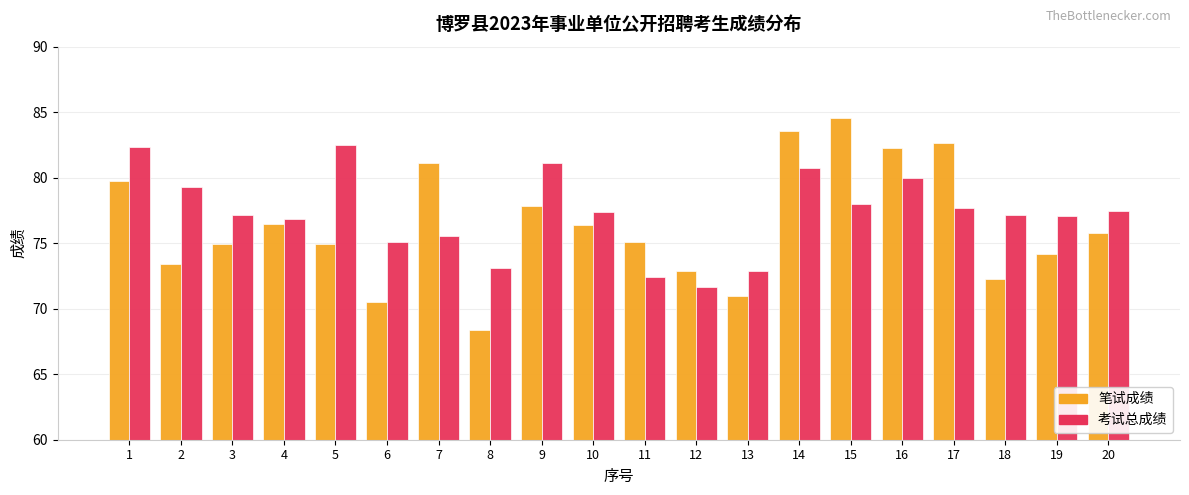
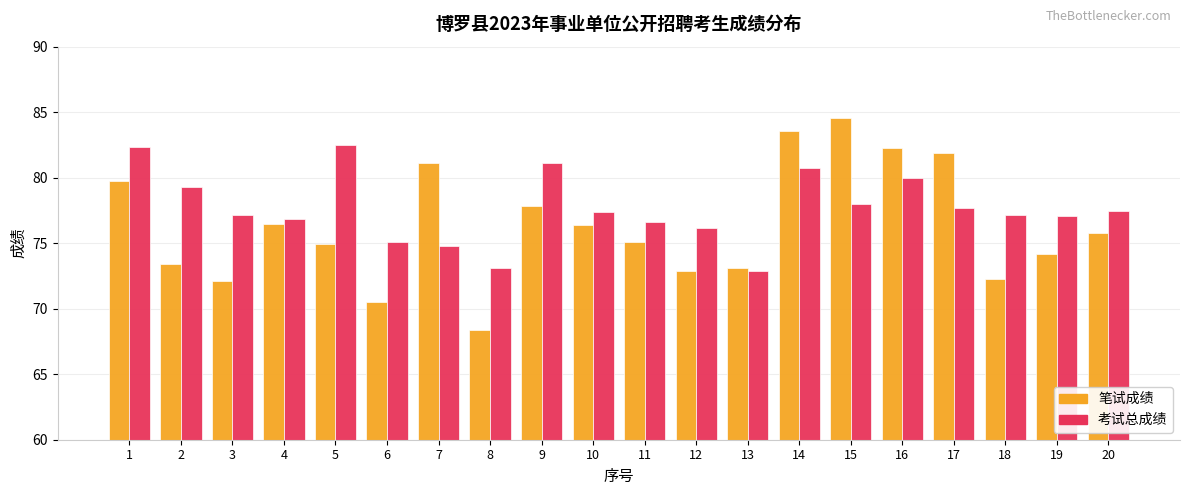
  {
    "笔试成绩": {
      "1": 79.7,
      "2": 73.4,
-     "3": 74.9,
+     "3": 72.1,
      "4": 76.4,
      "5": 75.0,
      "6": 70.5,
      "7": 81.1,
      "8": 68.4,
      "9": 77.8,
      "10": 76.4,
      "11": 75.1,
      "12": 72.9,
-     "13": 71.0,
+     "13": 73.1,
      "14": 83.6,
      "15": 84.6,
      "16": 82.3,
-     "17": 82.6,
+     "17": 81.9,
      "18": 72.3,
      "19": 74.1,
      "20": 75.8
    },
    "考试总成绩": {
      "1": 82.4,
      "2": 79.3,
      "3": 77.2,
      "4": 76.8,
      "5": 82.5,
      "6": 75.1,
-     "7": 75.6,
+     "7": 74.8,
      "8": 73.1,
      "9": 81.1,
      "10": 77.4,
-     "11": 72.4,
-     "12": 71.7,
+     "11": 76.6,
+     "12": 76.1,
      "13": 72.9,
      "14": 80.7,
      "15": 78.0,
      "16": 80.0,
      "17": 77.7,
      "18": 77.2,
      "19": 77.1,
      "20": 77.5
    }
  }
